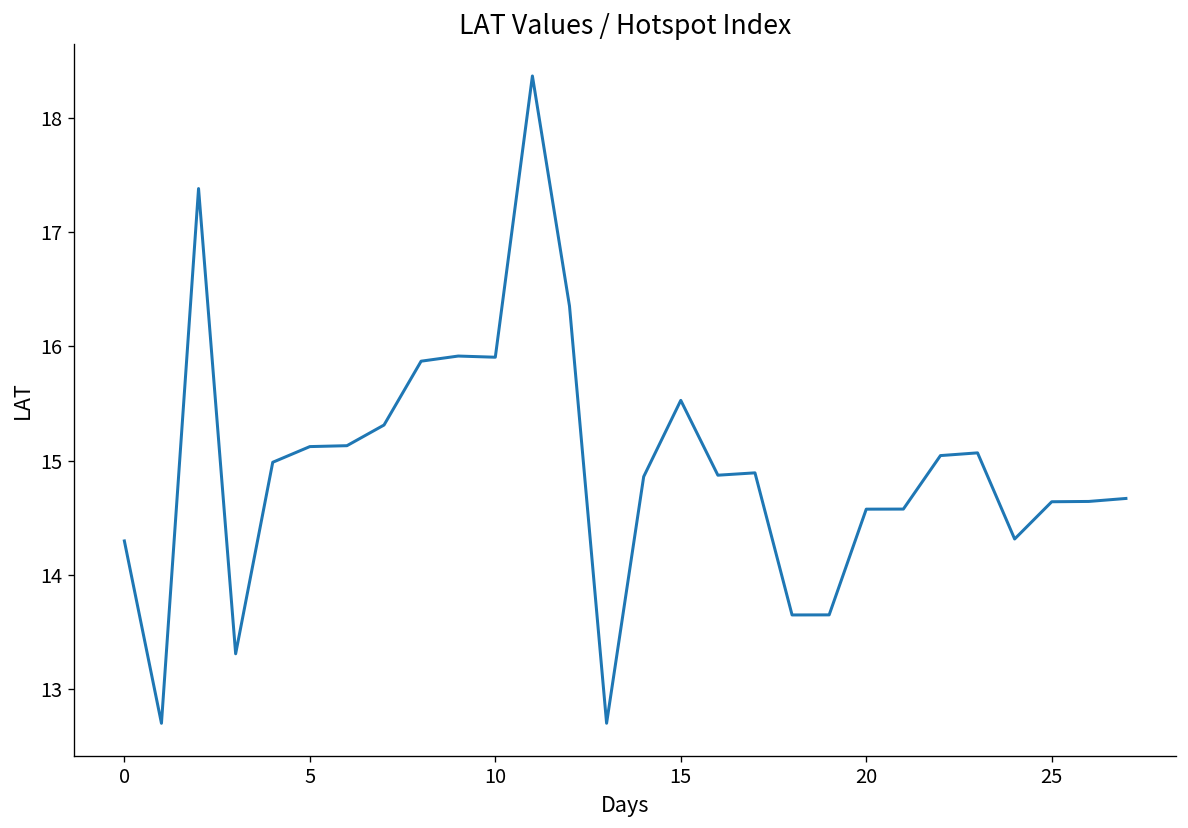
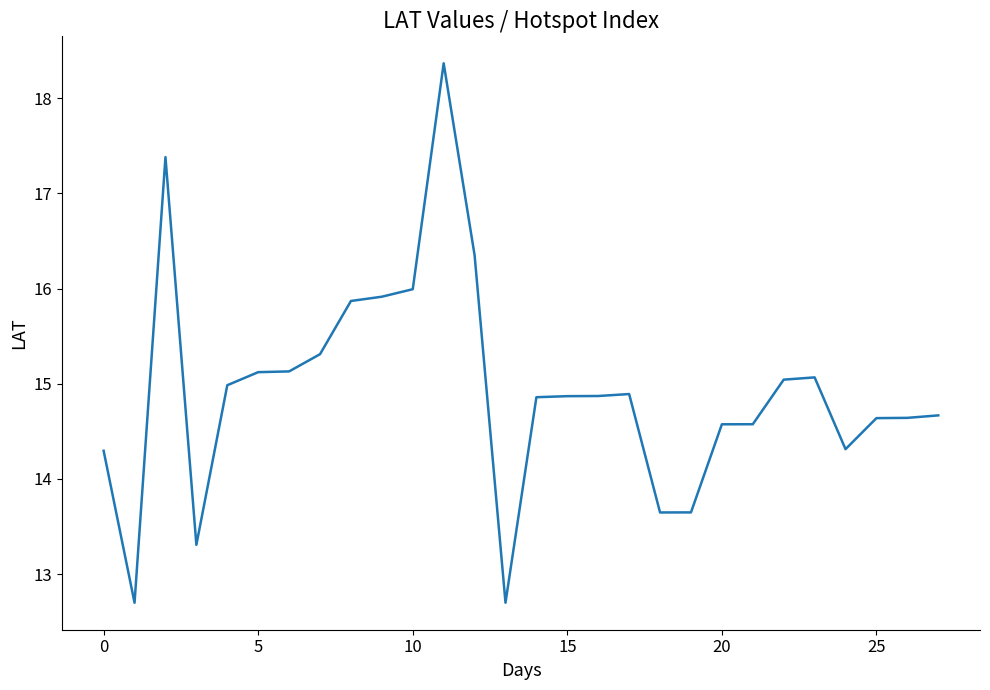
  {
    "0": 14.3,
    "5": 15.1,
-   "10": 15.9,
-   "15": 15.5,
+   "10": 16.0,
+   "15": 14.9,
    "20": 14.6,
    "25": 14.6
  }
